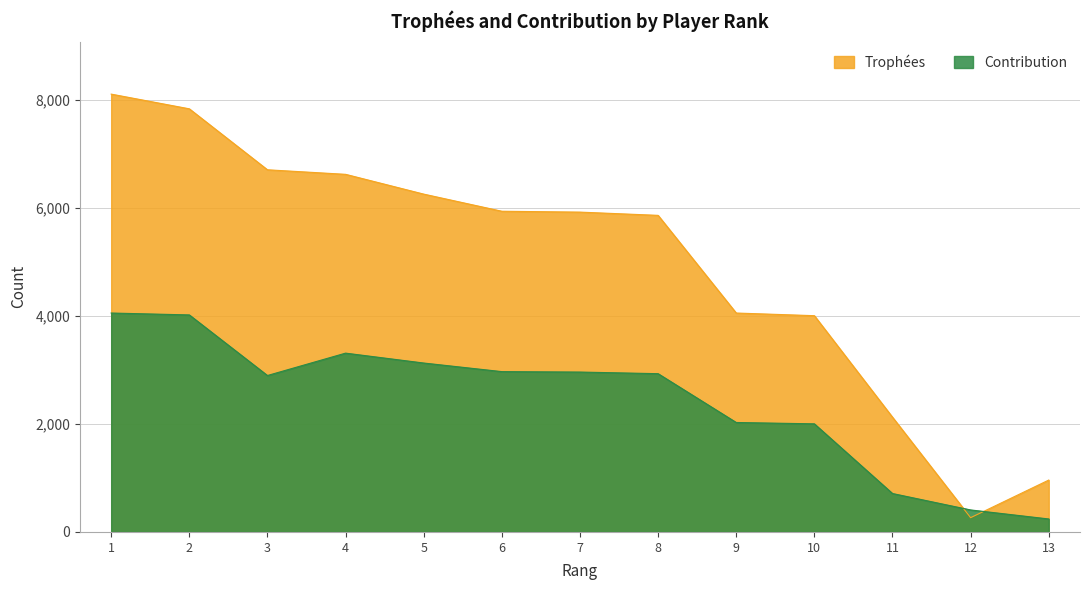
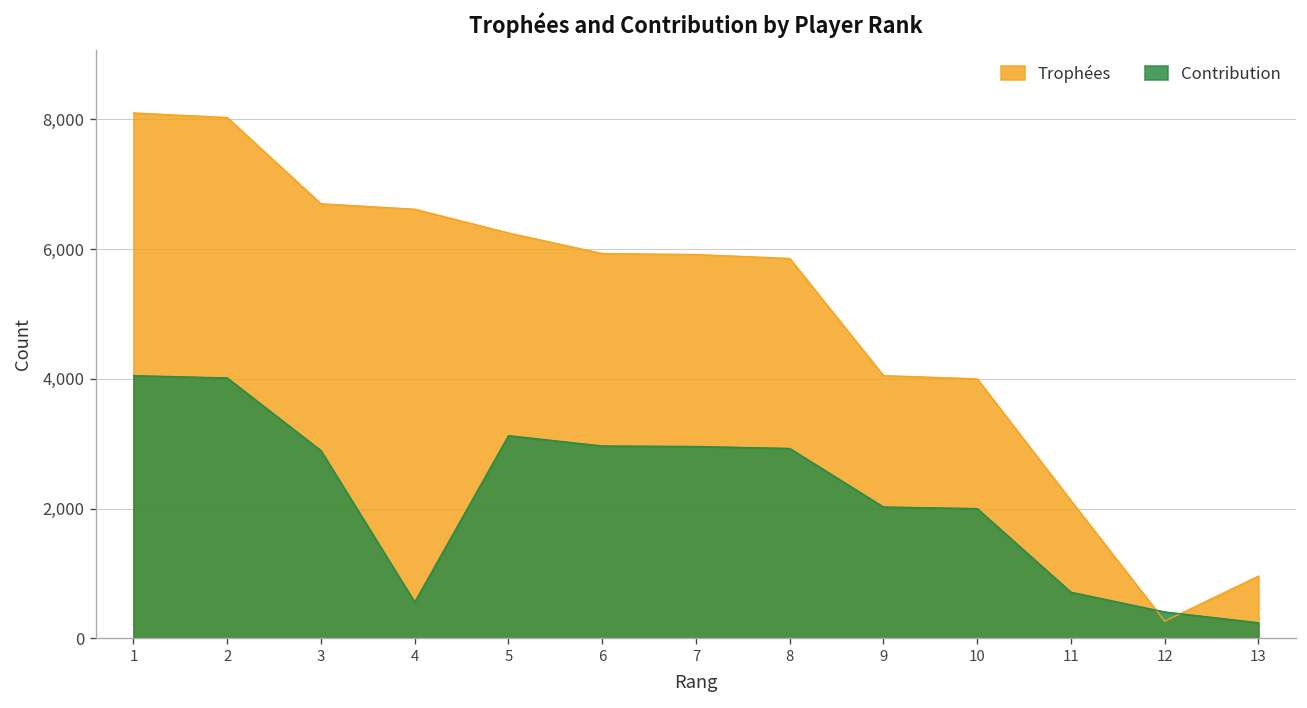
  {
    "Trophées": {
      "1": "8,100",
-     "2": "7,800",
+     "2": "8,000",
      "3": "6,700",
      "4": "6,600",
      "5": "6,300",
      "6": "5,900",
      "7": "5,900",
      "8": "5,900",
      "9": "4,100",
      "10": "4,000",
      "11": "2,100",
      "12": "300",
      "13": "1,000"
    },
    "Contribution": {
      "1": "4,100",
      "2": "4,000",
      "3": "2,900",
-     "4": "3,300",
+     "4": "600",
      "5": "3,100",
      "6": "3,000",
      "7": "3,000",
      "8": "2,900",
      "9": "2,000",
      "10": "2,000",
      "11": "700",
      "12": "400",
      "13": "200"
    }
  }
